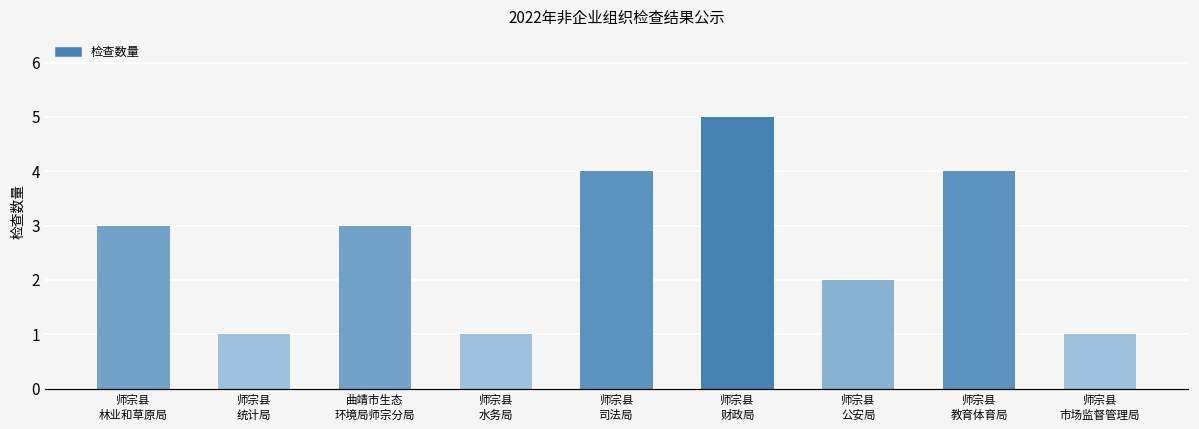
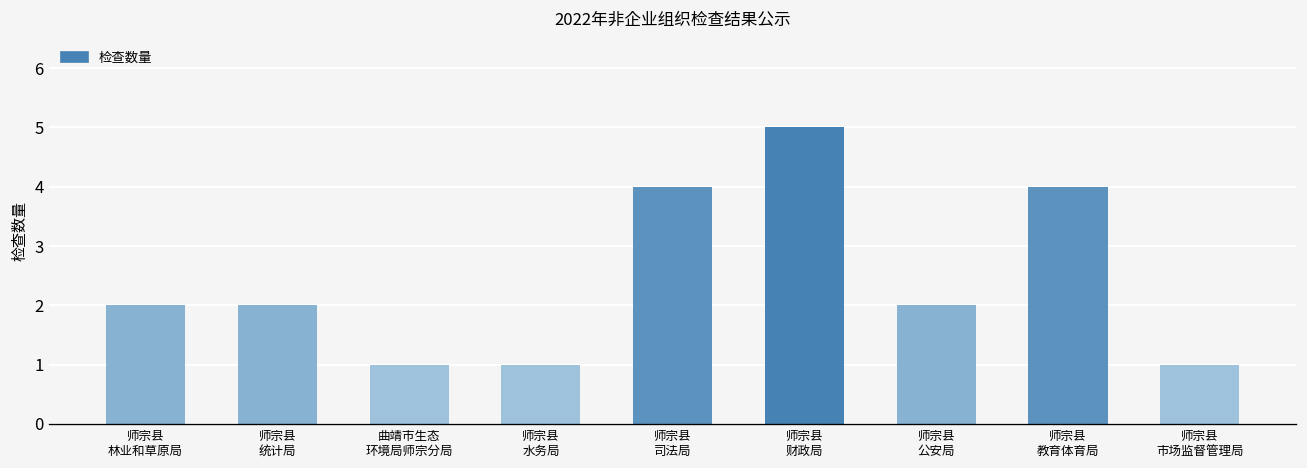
  {
-   "师宗县 林业和草原局": 3,
-   "师宗县 统计局": 1,
-   "曲靖市生态 环境局师宗分局": 3,
+   "师宗县 林业和草原局": 2,
+   "师宗县 统计局": 2,
+   "曲靖市生态 环境局师宗分局": 1,
    "师宗县 水务局": 1,
    "师宗县 司法局": 4,
    "师宗县 财政局": 5,
    "师宗县 公安局": 2,
    "师宗县 教育体育局": 4,
    "师宗县 市场监督管理局": 1
  }
